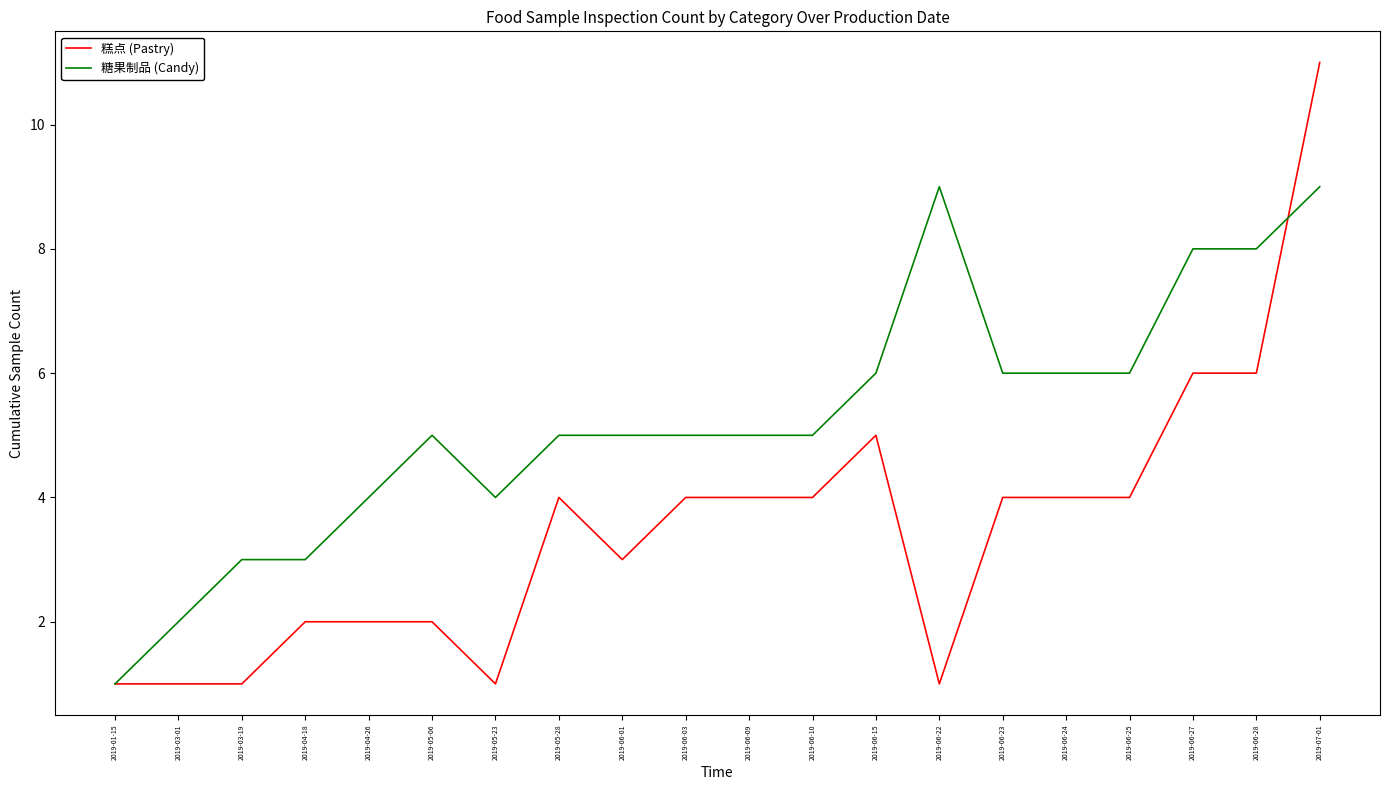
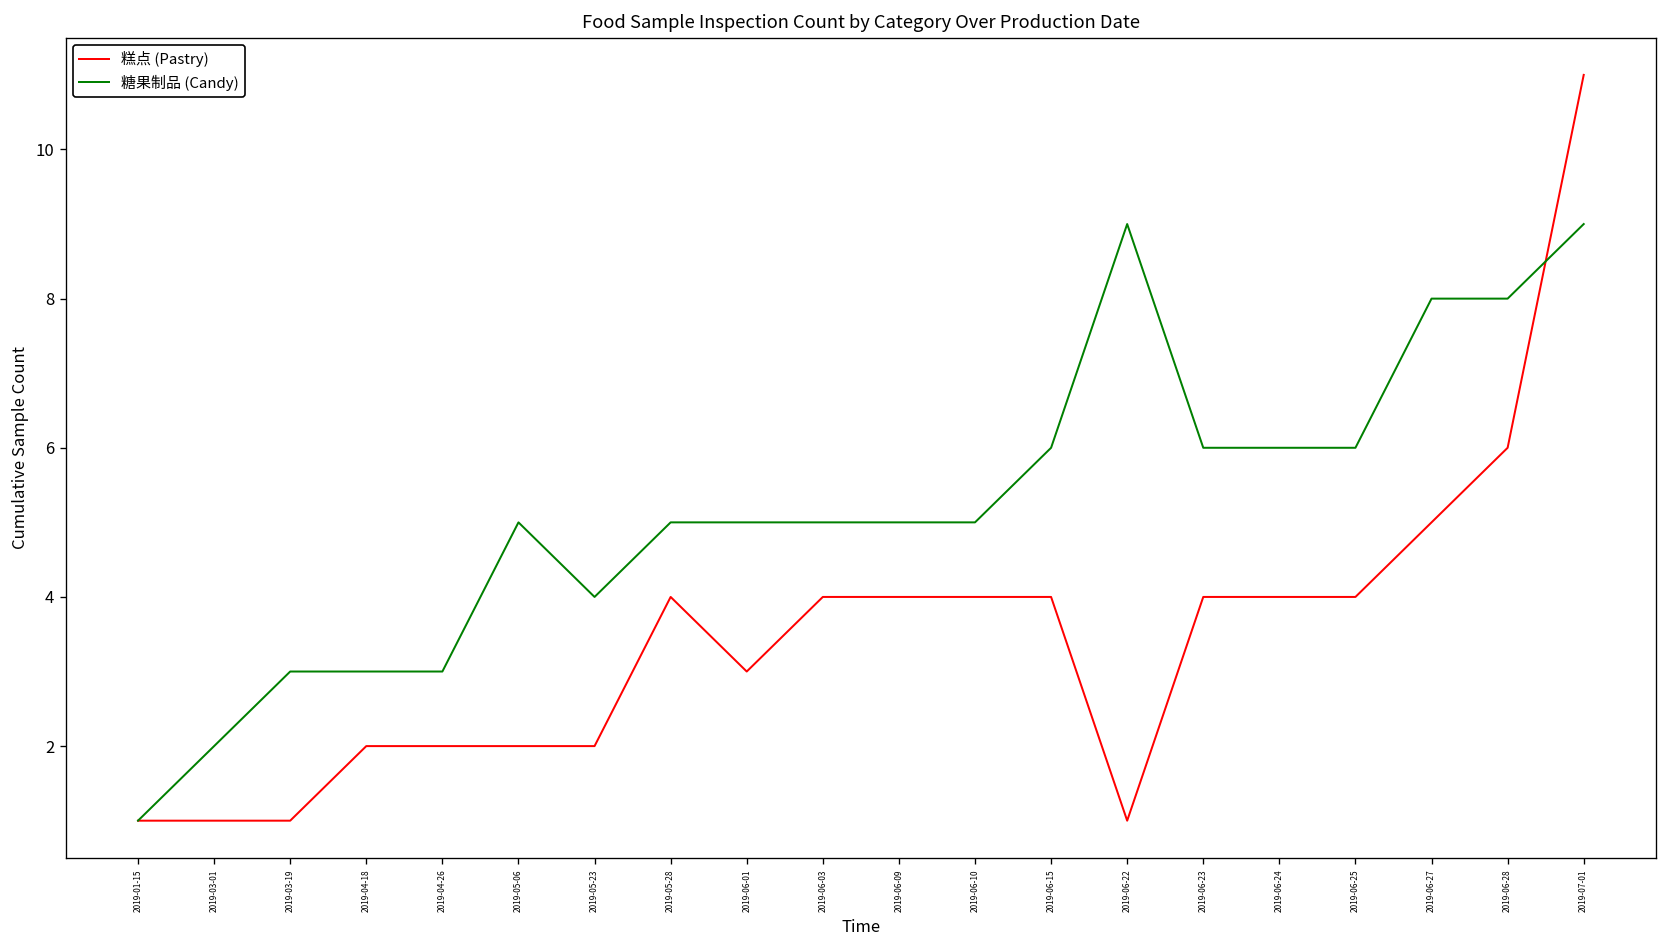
  {
    "糕点 (Pastry)": {
      "2019-03-01": 1,
      "2019-03-19": 1,
      "2019-04-18": 2,
      "2019-04-26": 2,
      "2019-05-06": 2,
-     "2019-05-23": 1,
+     "2019-05-23": 2,
      "2019-05-28": 4,
      "2019-06-01": 3,
      "2019-06-03": 4,
      "2019-06-09": 4,
      "2019-06-10": 4,
-     "2019-06-15": 5,
+     "2019-06-15": 4,
      "2019-06-22": 1,
      "2019-06-23": 4,
      "2019-06-24": 4,
      "2019-06-25": 4,
-     "2019-06-27": 6,
+     "2019-06-27": 5,
      "2019-06-28": 6,
      "2019-07-01": 11
    },
    "糖果制品 (Candy)": {
      "2019-03-01": 2,
      "2019-03-19": 3,
      "2019-04-18": 3,
-     "2019-04-26": 4,
+     "2019-04-26": 3,
      "2019-05-06": 5,
      "2019-05-23": 4,
      "2019-05-28": 5,
      "2019-06-01": 5,
      "2019-06-03": 5,
      "2019-06-09": 5,
      "2019-06-10": 5,
      "2019-06-15": 6,
      "2019-06-22": 9,
      "2019-06-23": 6,
      "2019-06-24": 6,
      "2019-06-25": 6,
      "2019-06-27": 8,
      "2019-06-28": 8,
      "2019-07-01": 9
    }
  }
